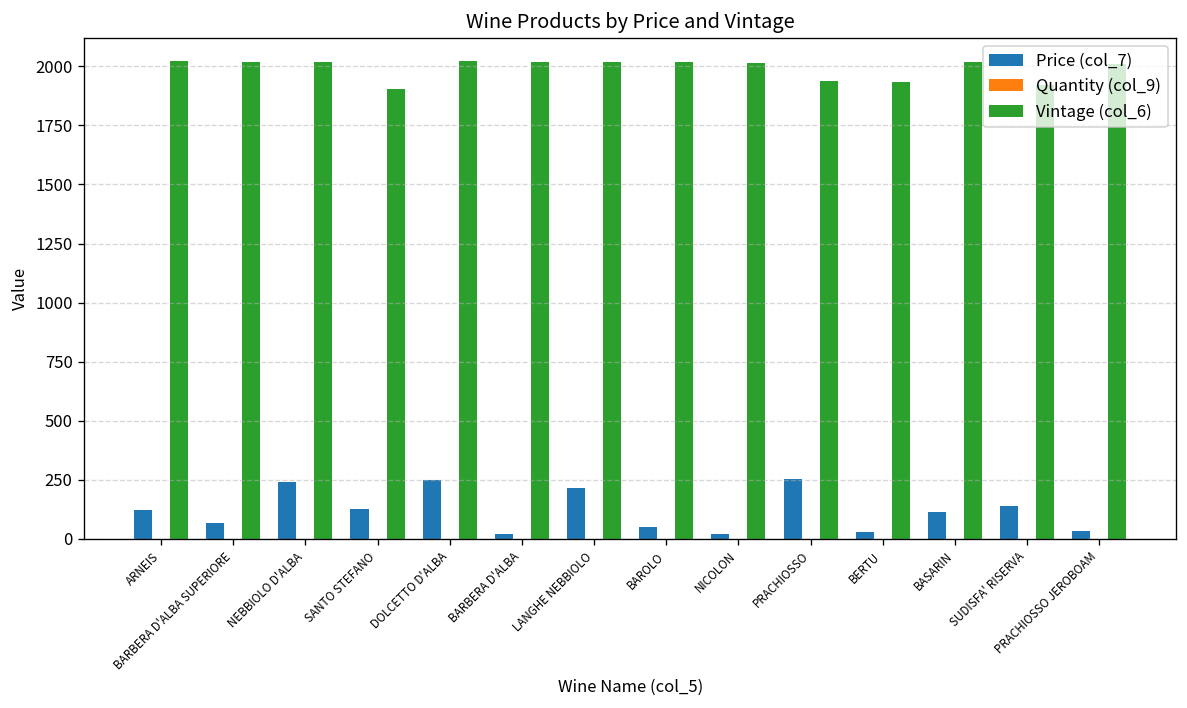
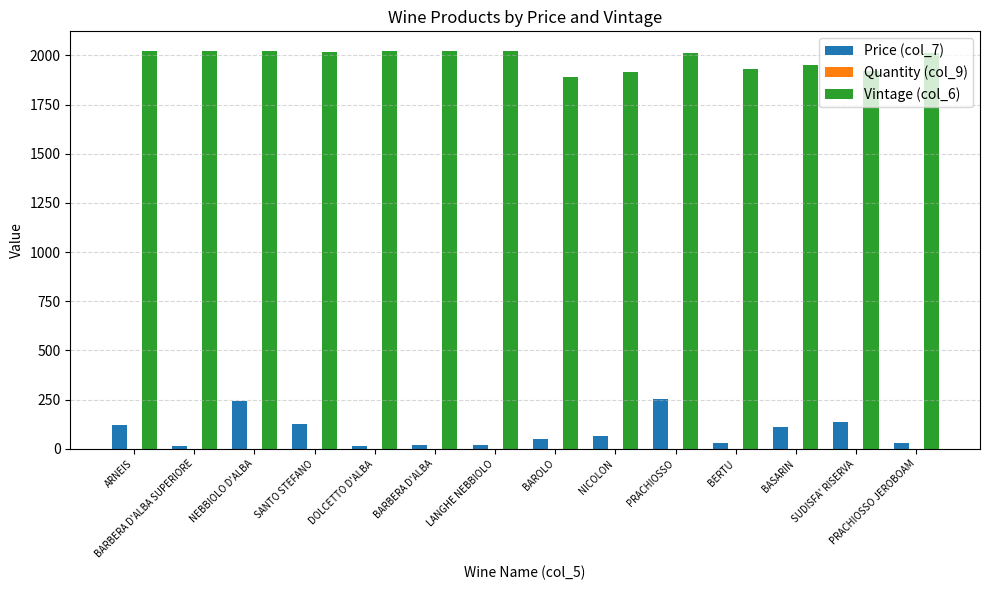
  {
    "Price (col_7)": {
      "ARNEIS": 120,
-     "BARBERA D'ALBA SUPERIORE": 70,
+     "BARBERA D'ALBA SUPERIORE": 10,
      "NEBBIOLO D'ALBA": 240,
      "SANTO STEFANO": 120,
-     "DOLCETTO D'ALBA": 250,
+     "DOLCETTO D'ALBA": 10,
      "BARBERA D'ALBA": 20,
-     "LANGHE NEBBIOLO": 210,
+     "LANGHE NEBBIOLO": 20,
      "BAROLO": 50,
-     "NICOLON": 20,
+     "NICOLON": 60,
      "PRACHIOSSO": 250,
      "BERTU": 30,
      "BASARIN": 110,
      "SUDISFA' RISERVA": 140,
      "PRACHIOSSO JEROBOAM": 30
    },
    "Quantity (col_9)": {
      "ARNEIS": 0,
      "BARBERA D'ALBA SUPERIORE": 0,
      "NEBBIOLO D'ALBA": 0,
      "SANTO STEFANO": 0,
      "DOLCETTO D'ALBA": 0,
      "BARBERA D'ALBA": 0,
      "LANGHE NEBBIOLO": 0,
      "BAROLO": 0,
      "NICOLON": 0,
      "PRACHIOSSO": 0,
      "BERTU": 0,
      "BASARIN": 0,
      "SUDISFA' RISERVA": 0,
      "PRACHIOSSO JEROBOAM": 0
    },
    "Vintage (col_6)": {
      "ARNEIS": 2020,
      "BARBERA D'ALBA SUPERIORE": 2020,
      "NEBBIOLO D'ALBA": 2020,
-     "SANTO STEFANO": 1900,
+     "SANTO STEFANO": 2020,
      "DOLCETTO D'ALBA": 2020,
      "BARBERA D'ALBA": 2020,
      "LANGHE NEBBIOLO": 2020,
-     "BAROLO": 2020,
-     "NICOLON": 2020,
-     "PRACHIOSSO": 1940,
+     "BAROLO": 1890,
+     "NICOLON": 1920,
+     "PRACHIOSSO": 2010,
      "BERTU": 1930,
-     "BASARIN": 2020
+     "BASARIN": 1950
    }
  }
